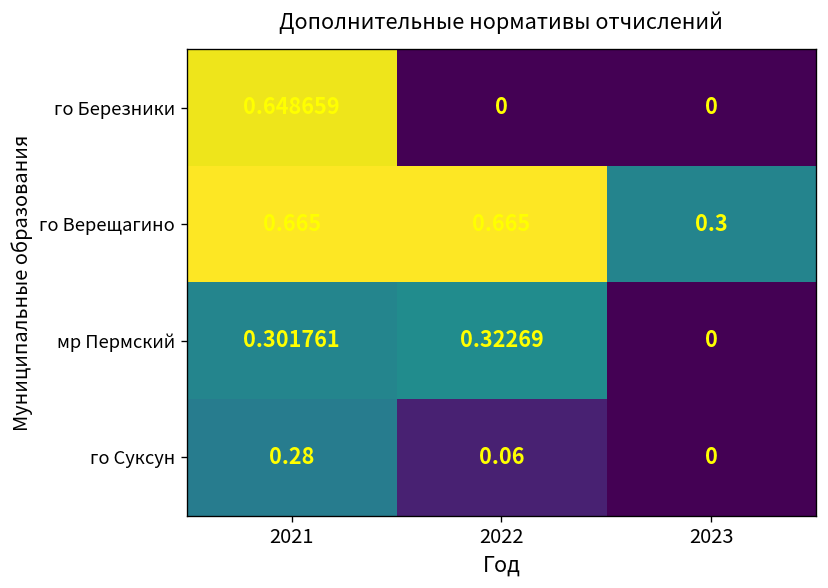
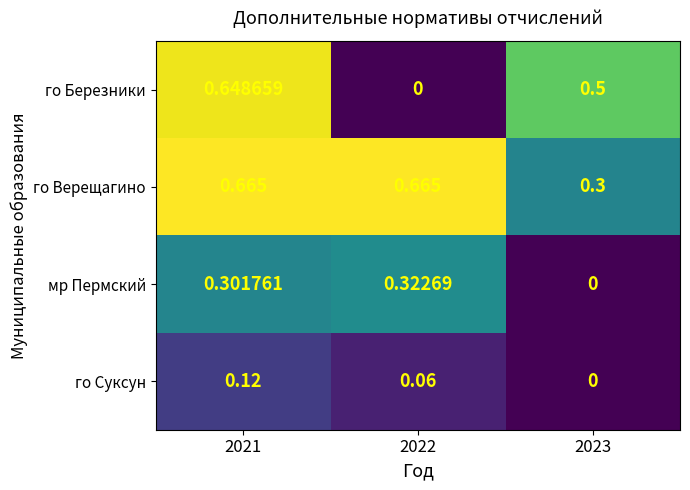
  {
    "го Березники": {
      "2022": 0,
-     "2023": 0
+     "2023": 0.5
    },
    "го Верещагино": {
      "2023": 0.3
    },
    "мр Пермский": {
      "2021": 0.301761,
      "2022": 0.32269,
      "2023": 0
    },
    "го Суксун": {
-     "2021": 0.28,
+     "2021": 0.12,
      "2022": 0.06,
      "2023": 0
    }
  }
